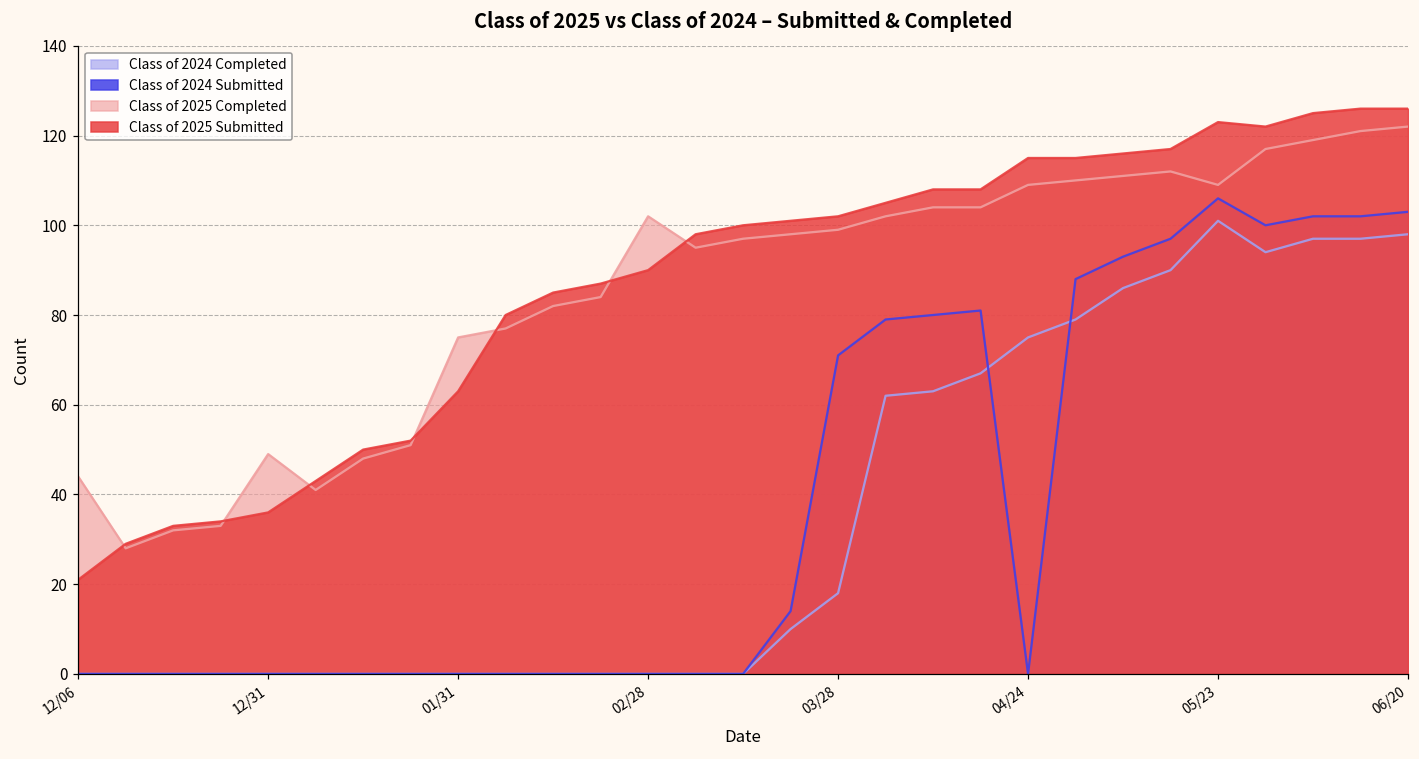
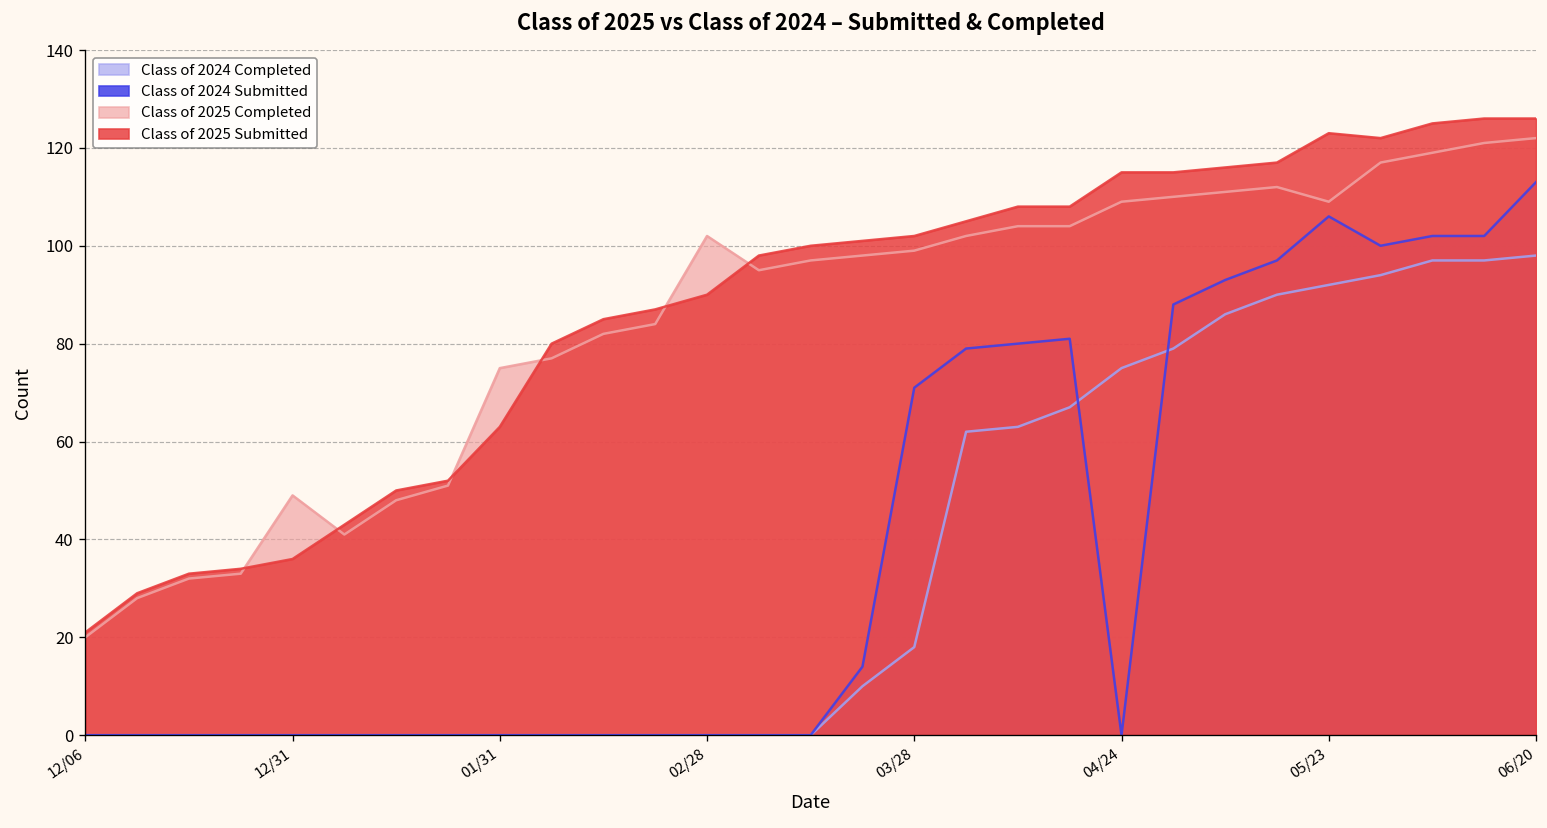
  {
    "Class of 2024 Completed": {
      "03/28": 18,
      "04/24": 75,
-     "05/23": 101,
+     "05/23": 92,
      "06/20": 98
    },
    "Class of 2024 Submitted": {
      "03/28": 71,
      "04/24": 0,
      "05/23": 106,
-     "06/20": 103
+     "06/20": 113
    },
    "Class of 2025 Completed": {
-     "12/06": 44,
+     "12/06": 20,
      "12/31": 49,
      "01/31": 75,
      "02/28": 102,
      "03/28": 99,
      "04/24": 109,
      "05/23": 109,
      "06/20": 122
    },
    "Class of 2025 Submitted": {
      "12/06": 21,
      "12/31": 36,
      "01/31": 63,
      "02/28": 90,
      "03/28": 102,
      "04/24": 115,
      "05/23": 123,
      "06/20": 126
    }
  }
